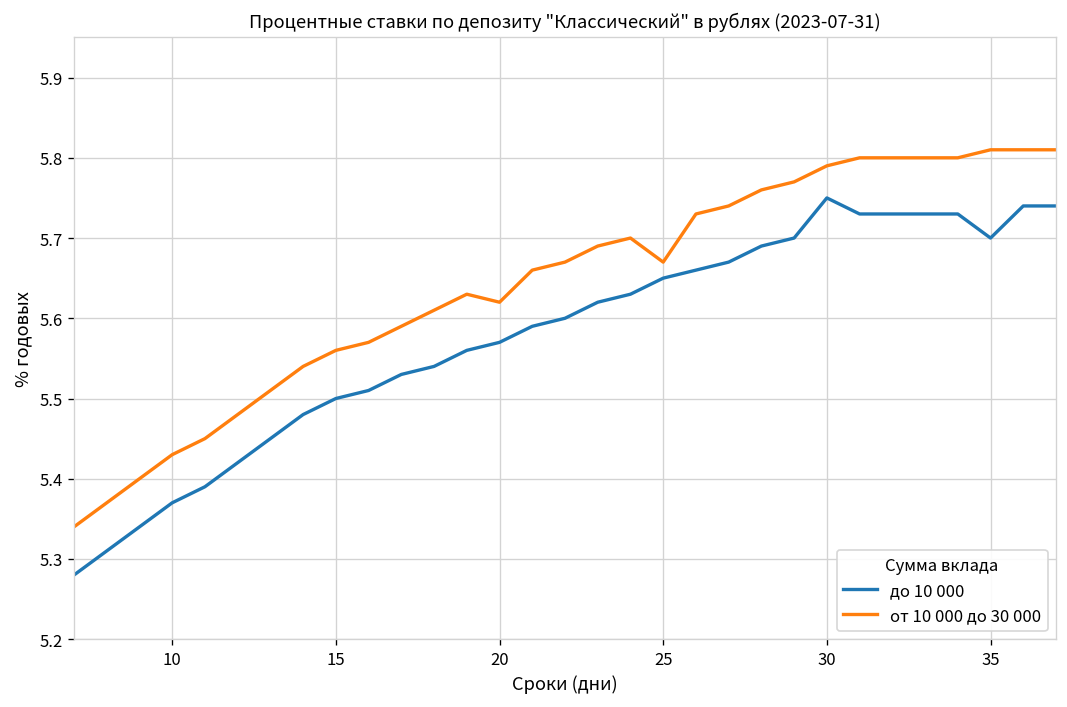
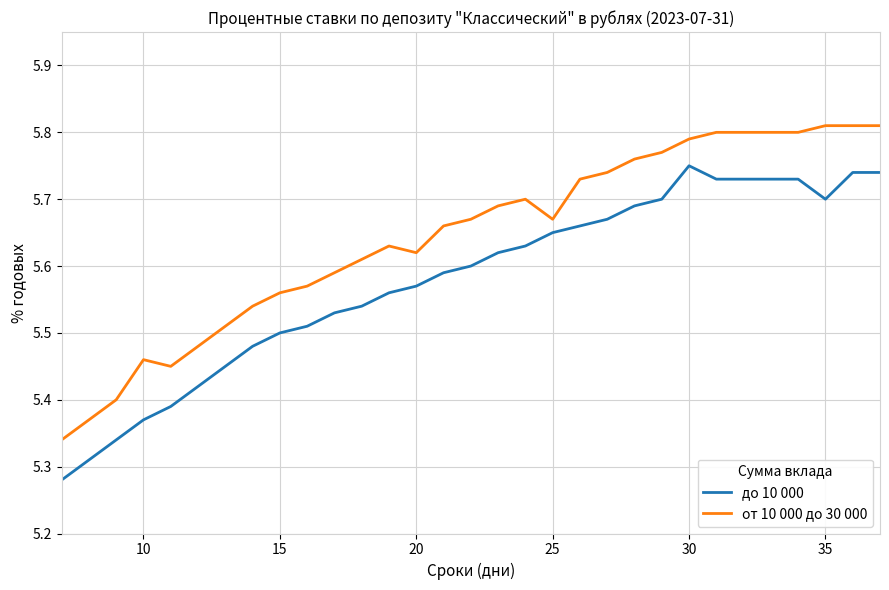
  {
    "до 10 000": {
      "10": 5.37,
      "15": 5.50,
      "20": 5.57,
      "25": 5.65,
      "30": 5.75,
      "35": 5.70
    },
    "от 10 000 до 30 000": {
-     "10": 5.43,
+     "10": 5.46,
      "15": 5.56,
      "20": 5.62,
      "25": 5.67,
      "30": 5.79,
      "35": 5.81
    }
  }
